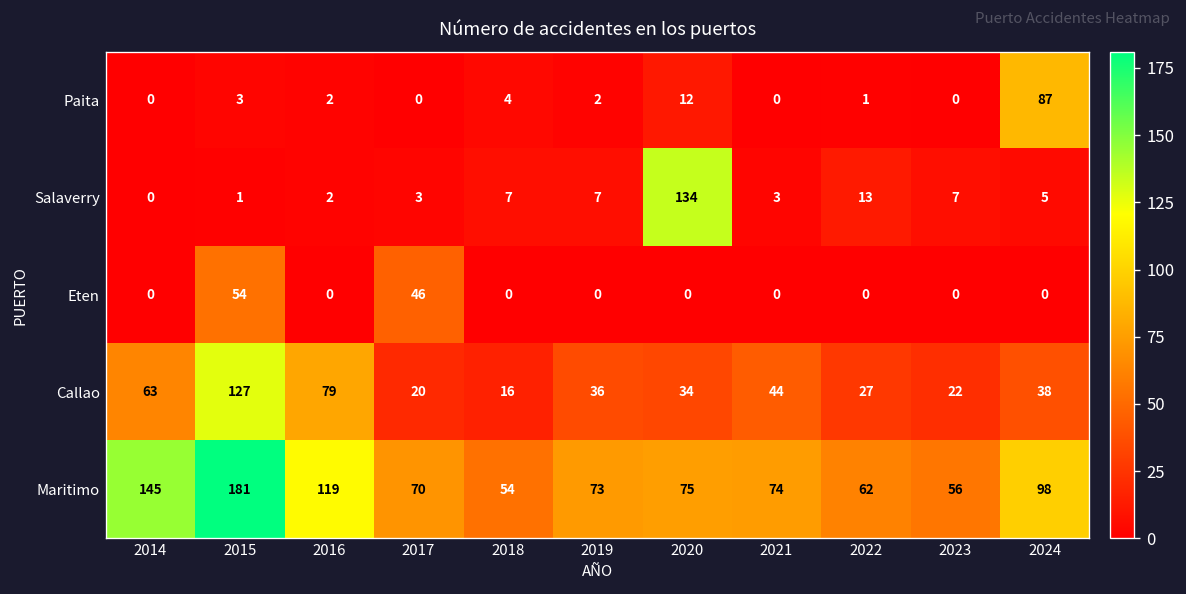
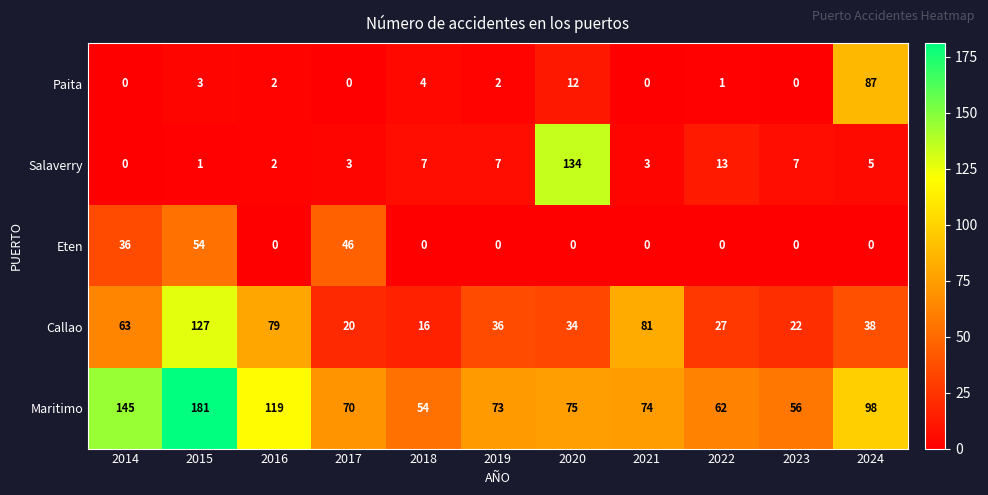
  {
    "Paita": {
      "2014": 0,
      "2015": 3,
      "2016": 2,
      "2017": 0,
      "2018": 4,
      "2019": 2,
      "2020": 12,
      "2021": 0,
      "2022": 1,
      "2023": 0,
      "2024": 87
    },
    "Salaverry": {
      "2014": 0,
      "2015": 1,
      "2016": 2,
      "2017": 3,
      "2018": 7,
      "2019": 7,
      "2020": 134,
      "2021": 3,
      "2022": 13,
      "2023": 7,
      "2024": 5
    },
    "Eten": {
-     "2014": 0,
+     "2014": 36,
      "2015": 54,
      "2016": 0,
      "2017": 46,
      "2018": 0,
      "2019": 0,
      "2020": 0,
      "2021": 0,
      "2022": 0,
      "2023": 0,
      "2024": 0
    },
    "Callao": {
      "2014": 63,
      "2015": 127,
      "2016": 79,
      "2017": 20,
      "2018": 16,
      "2019": 36,
      "2020": 34,
-     "2021": 44,
+     "2021": 81,
      "2022": 27,
      "2023": 22,
      "2024": 38
    },
    "Maritimo": {
      "2014": 145,
      "2015": 181,
      "2016": 119,
      "2017": 70,
      "2018": 54,
      "2019": 73,
      "2020": 75,
      "2021": 74,
      "2022": 62,
      "2023": 56,
      "2024": 98
    }
  }
